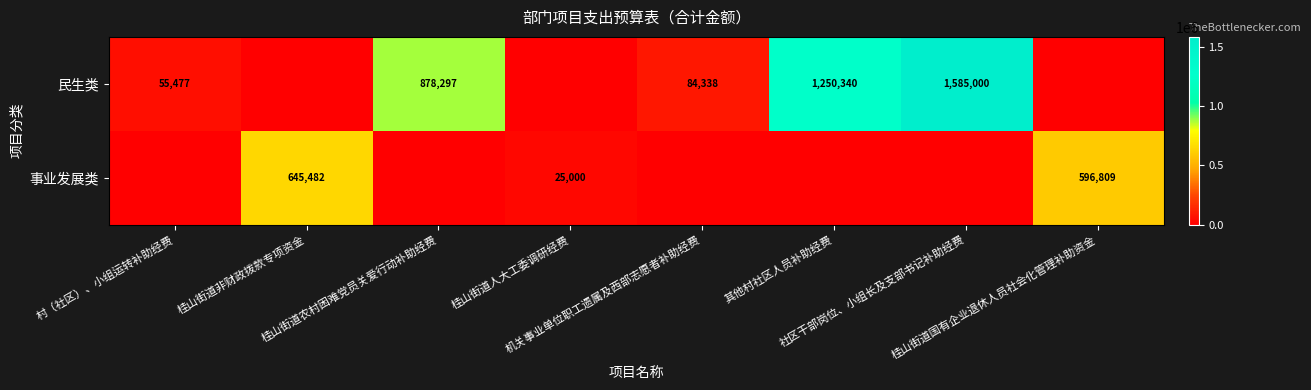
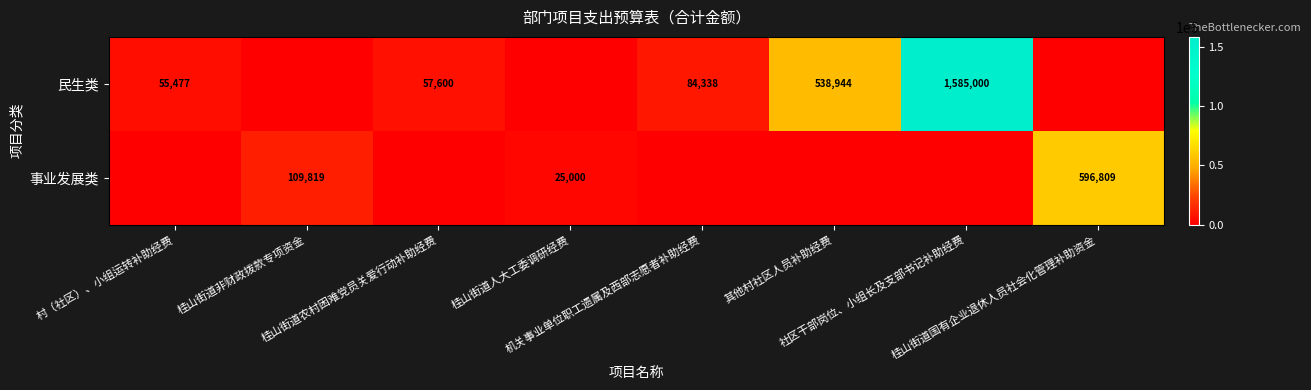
  {
    "民生类": {
      "村（社区）、小组运转补助经费": "55,477",
-     "桂山街道农村困难党员关爱行动补助经费": "878,297",
+     "桂山街道农村困难党员关爱行动补助经费": "57,600",
      "机关事业单位职工遗属及西部志愿者补助经费": "84,338",
-     "其他村社区人员补助经费": "1,250,340",
+     "其他村社区人员补助经费": "538,944",
      "社区干部岗位、小组长及支部书记补助经费": "1,585,000"
    },
    "事业发展类": {
-     "桂山街道非财政拨款专项资金": "645,482",
+     "桂山街道非财政拨款专项资金": "109,819",
      "桂山街道人大工委调研经费": "25,000",
      "桂山街道国有企业退休人员社会化管理补助资金": "596,809"
    }
  }
